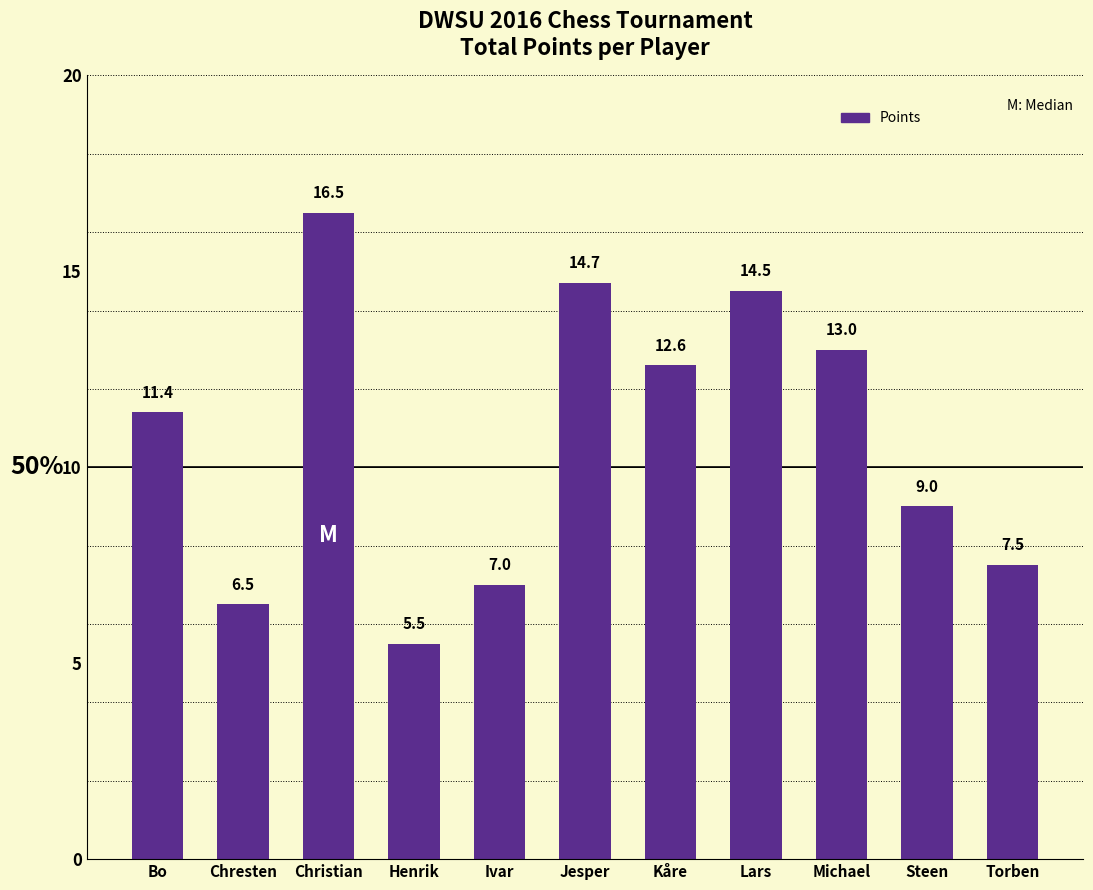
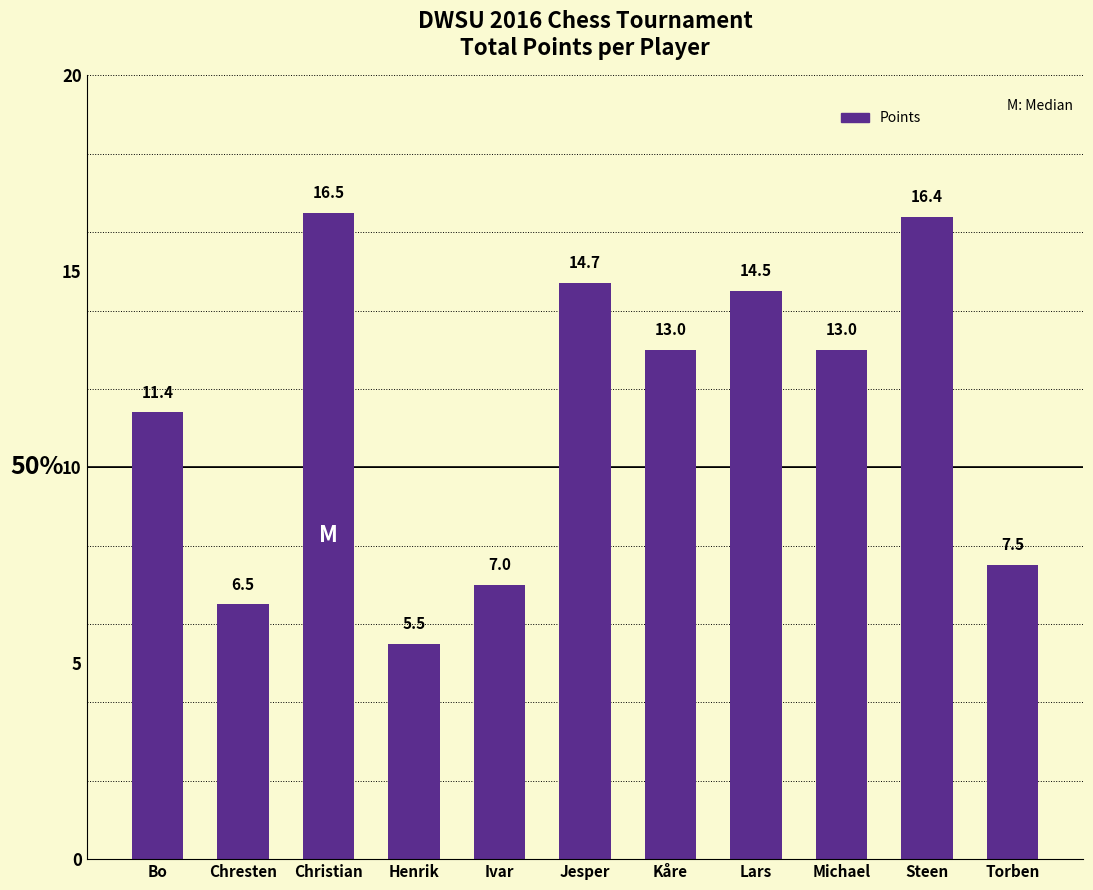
  {
    "Bo": 11.4,
    "Chresten": 6.5,
    "Christian": 16.5,
    "Henrik": 5.5,
    "Ivar": 7.0,
    "Jesper": 14.7,
-   "Kåre": 12.6,
+   "Kåre": 13.0,
    "Lars": 14.5,
    "Michael": 13.0,
-   "Steen": 9.0,
+   "Steen": 16.4,
    "Torben": 7.5
  }
